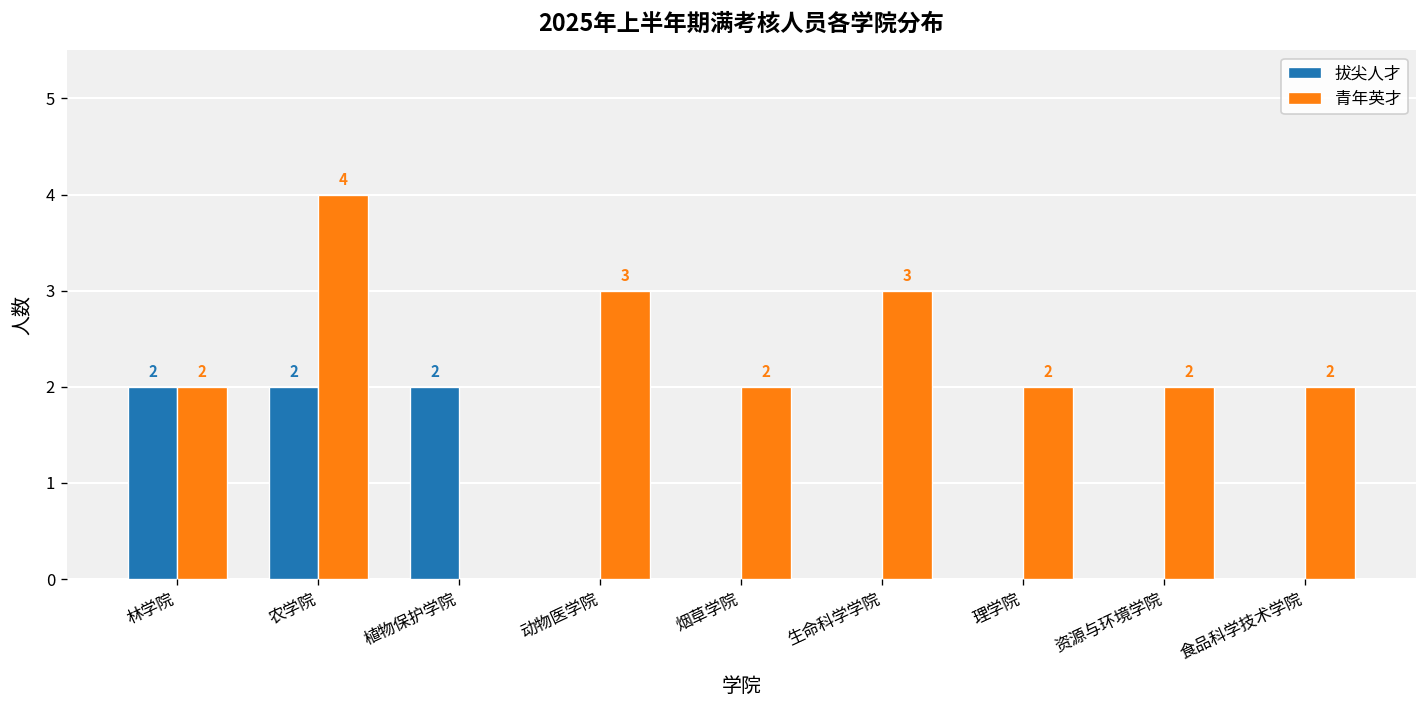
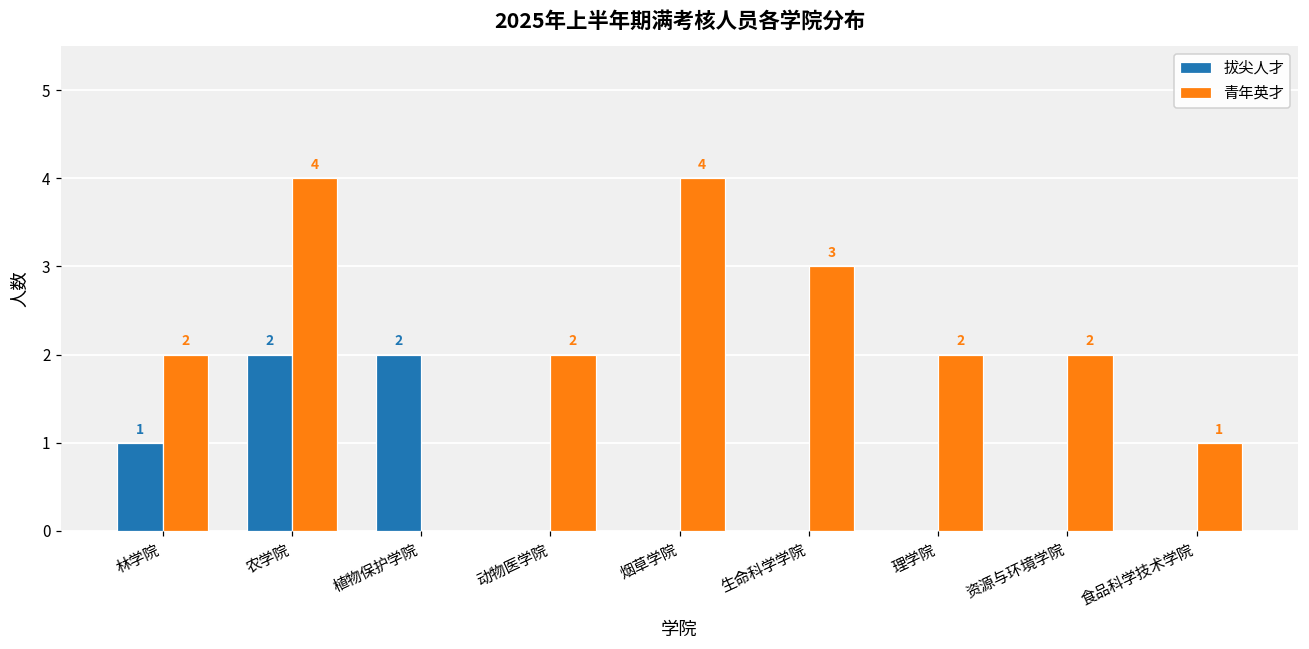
  {
    "拔尖人才": {
-     "林学院": 2,
+     "林学院": 1,
      "农学院": 2,
      "植物保护学院": 2
    },
    "青年英才": {
      "林学院": 2,
      "农学院": 4,
-     "动物医学院": 3,
-     "烟草学院": 2,
+     "动物医学院": 2,
+     "烟草学院": 4,
      "生命科学学院": 3,
      "理学院": 2,
      "资源与环境学院": 2,
-     "食品科学技术学院": 2
+     "食品科学技术学院": 1
    }
  }
